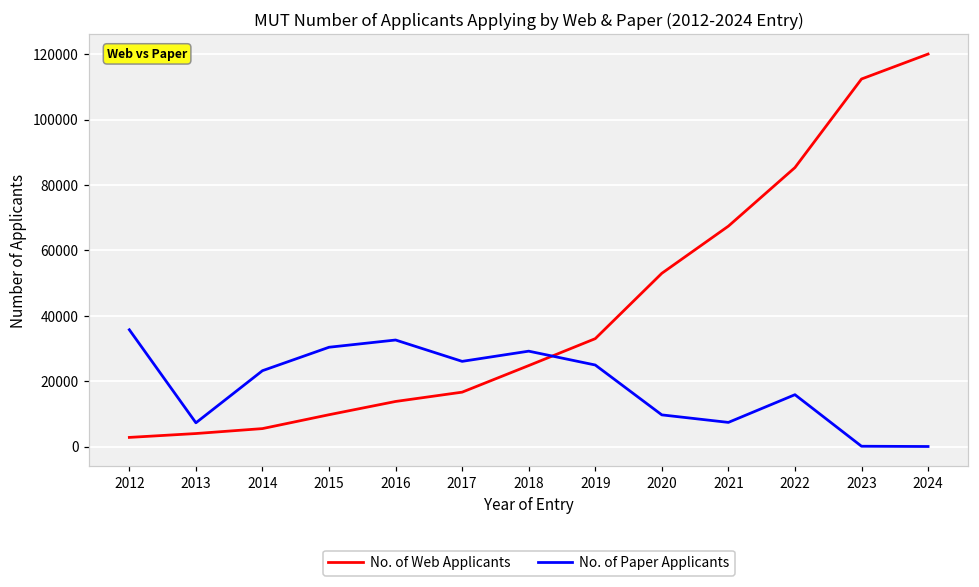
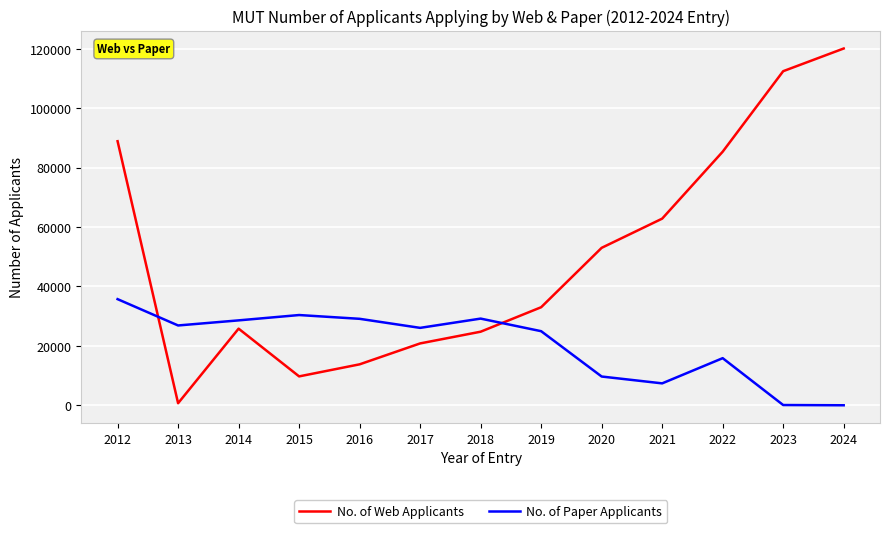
  {
    "No. of Web Applicants": {
-     "2012": 3000,
-     "2013": 4000,
-     "2014": 6000,
+     "2012": 89000,
+     "2013": 1000,
+     "2014": 26000,
      "2015": 10000,
      "2016": 14000,
-     "2017": 17000,
+     "2017": 21000,
      "2018": 25000,
      "2019": 33000,
      "2020": 53000,
-     "2021": 67000,
+     "2021": 63000,
      "2022": 85000,
      "2023": 112000,
      "2024": 120000
    },
    "No. of Paper Applicants": {
      "2012": 36000,
-     "2013": 7000,
-     "2014": 23000,
+     "2013": 27000,
+     "2014": 29000,
      "2015": 30000,
-     "2016": 33000,
+     "2016": 29000,
      "2017": 26000,
      "2018": 29000,
      "2019": 25000,
      "2020": 10000,
      "2021": 7000,
      "2022": 16000,
      "2023": 0,
      "2024": 0
    }
  }
